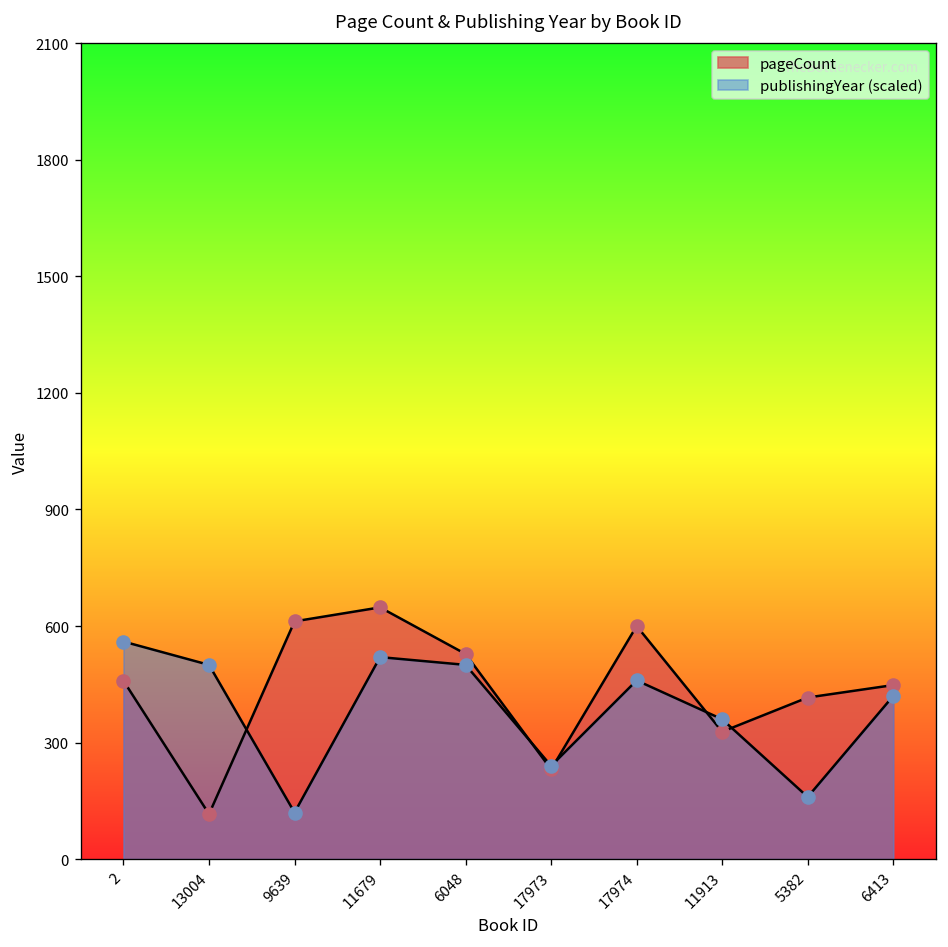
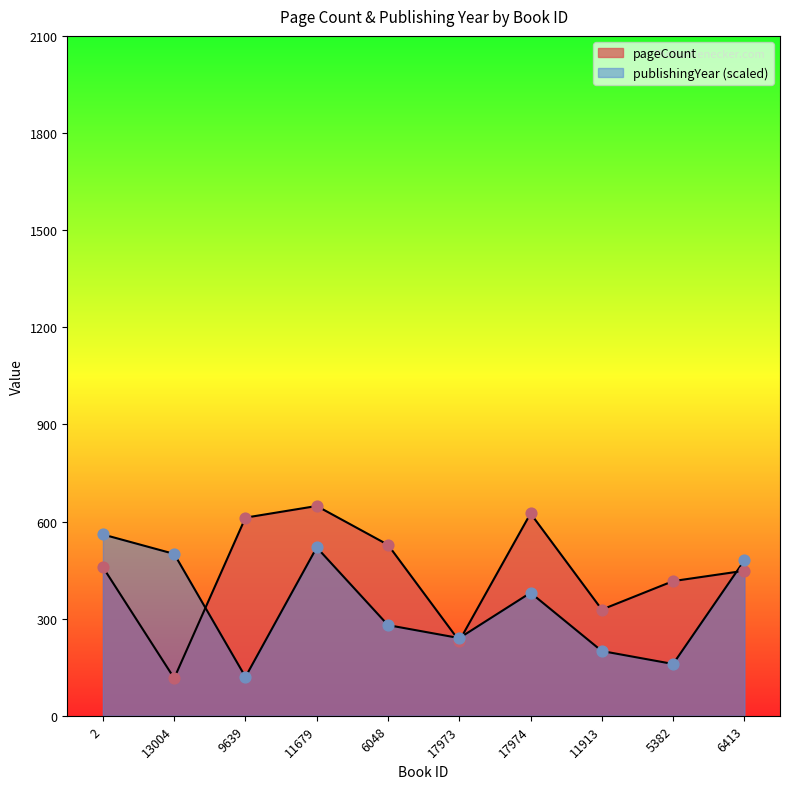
  {
    "pageCount": {
      "2": 460,
      "13004": 120,
      "9639": 610,
      "11679": 650,
      "6048": 530,
      "17973": 230,
-     "17974": 600,
+     "17974": 630,
      "11913": 330,
      "5382": 420,
      "6413": 450
    },
    "publishingYear (scaled)": {
      "2": 560,
      "13004": 500,
      "9639": 120,
      "11679": 520,
-     "6048": 500,
+     "6048": 280,
      "17973": 240,
-     "17974": 460,
-     "11913": 360,
+     "17974": 380,
+     "11913": 200,
      "5382": 160,
-     "6413": 420
+     "6413": 480
    }
  }
